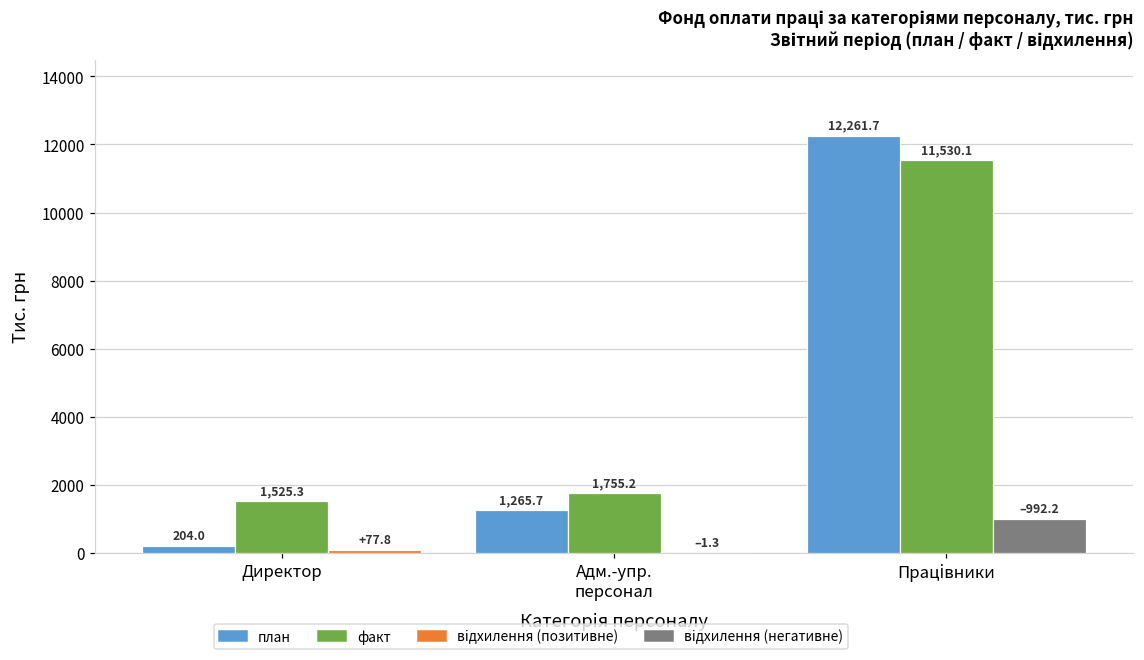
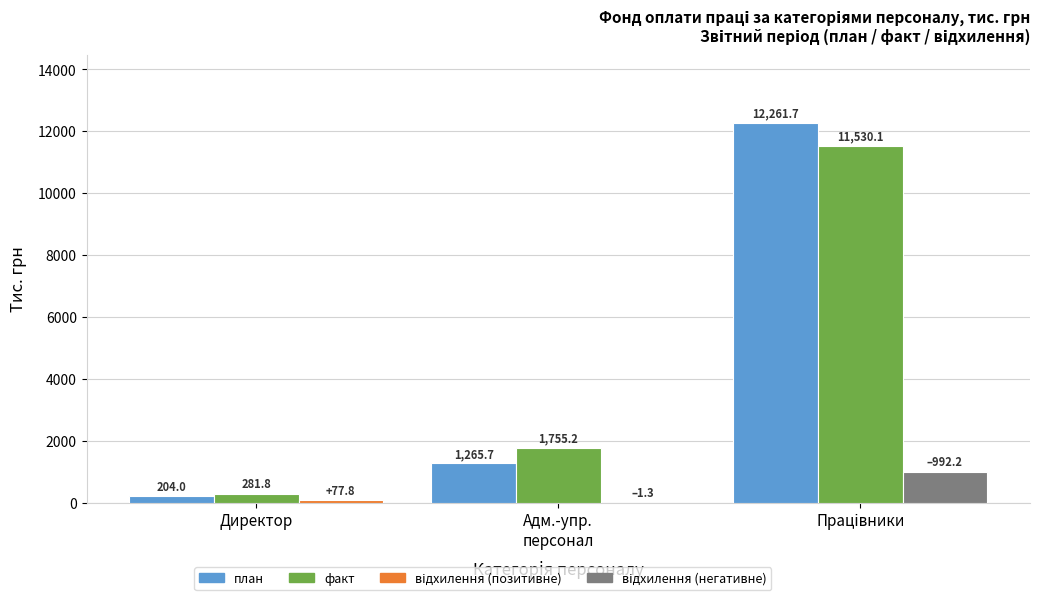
  {
    "план": {
      "Директор": "204.0",
      "Адм.-упр. персонал": "1,265.7",
      "Працівники": "12,261.7"
    },
    "факт": {
-     "Директор": "1,525.3",
+     "Директор": "281.8",
      "Адм.-упр. персонал": "1,755.2",
      "Працівники": "11,530.1"
    }
  }
